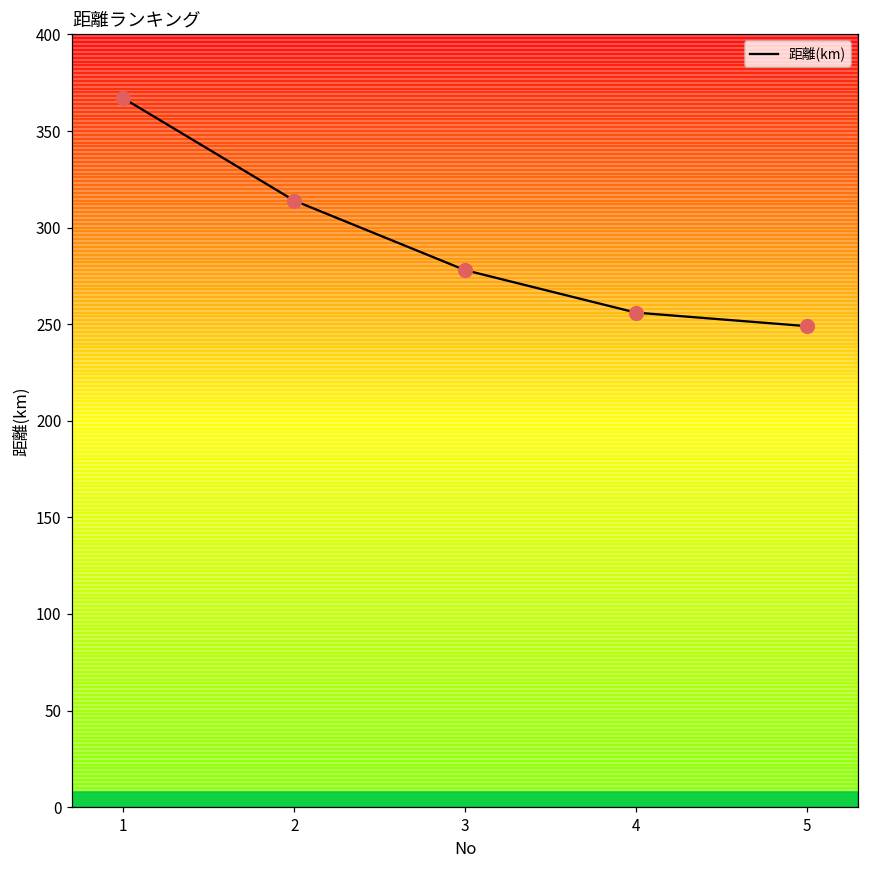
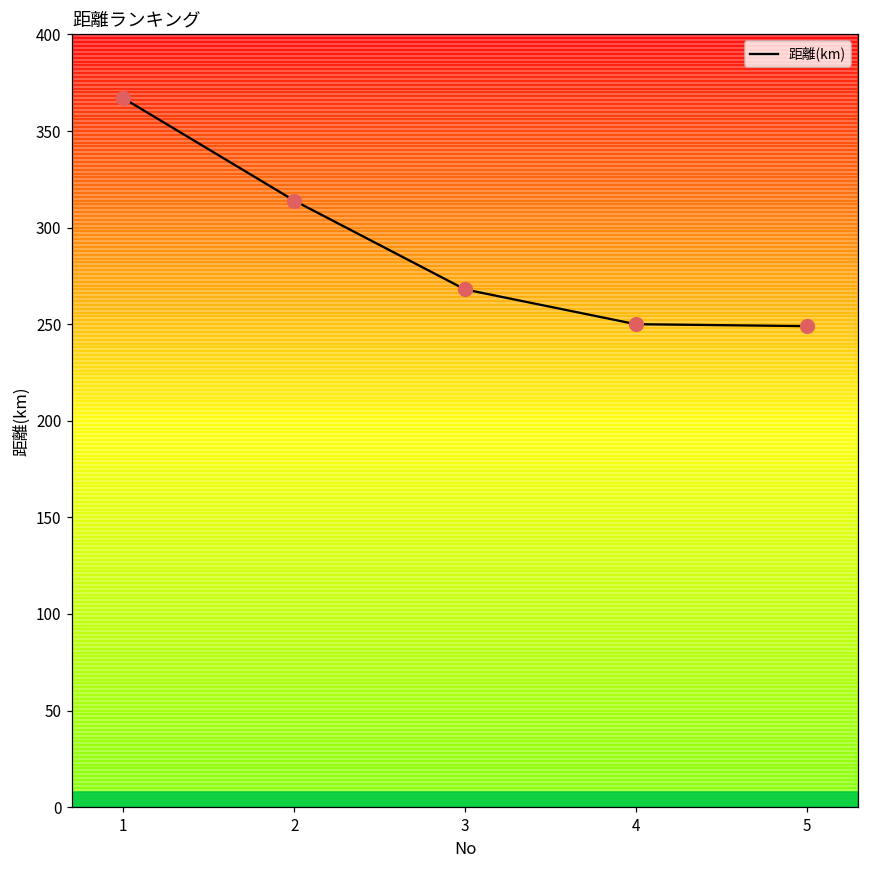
  {
    "1": 367,
    "2": 314,
-   "3": 278,
-   "4": 256,
+   "3": 268,
+   "4": 250,
    "5": 249
  }
